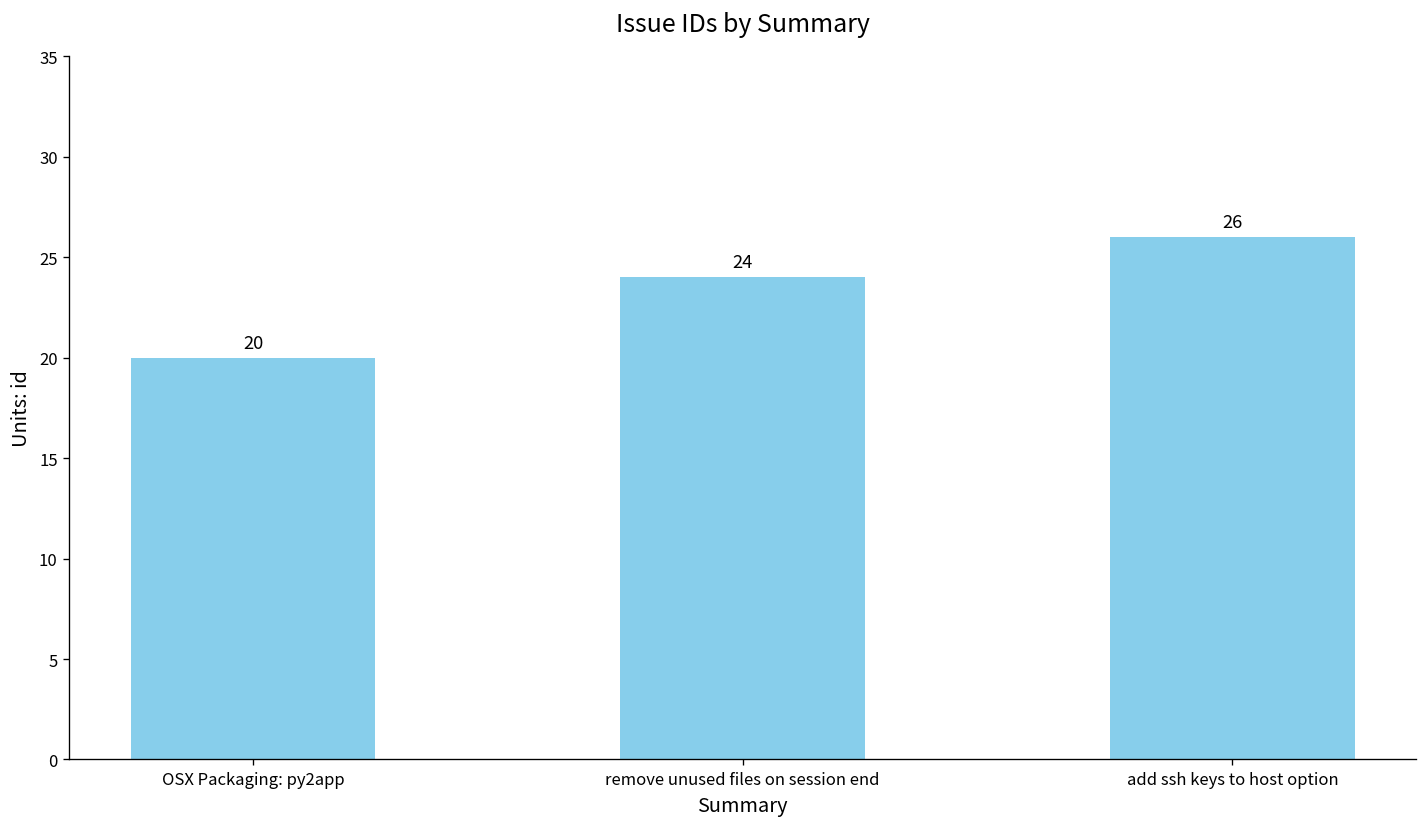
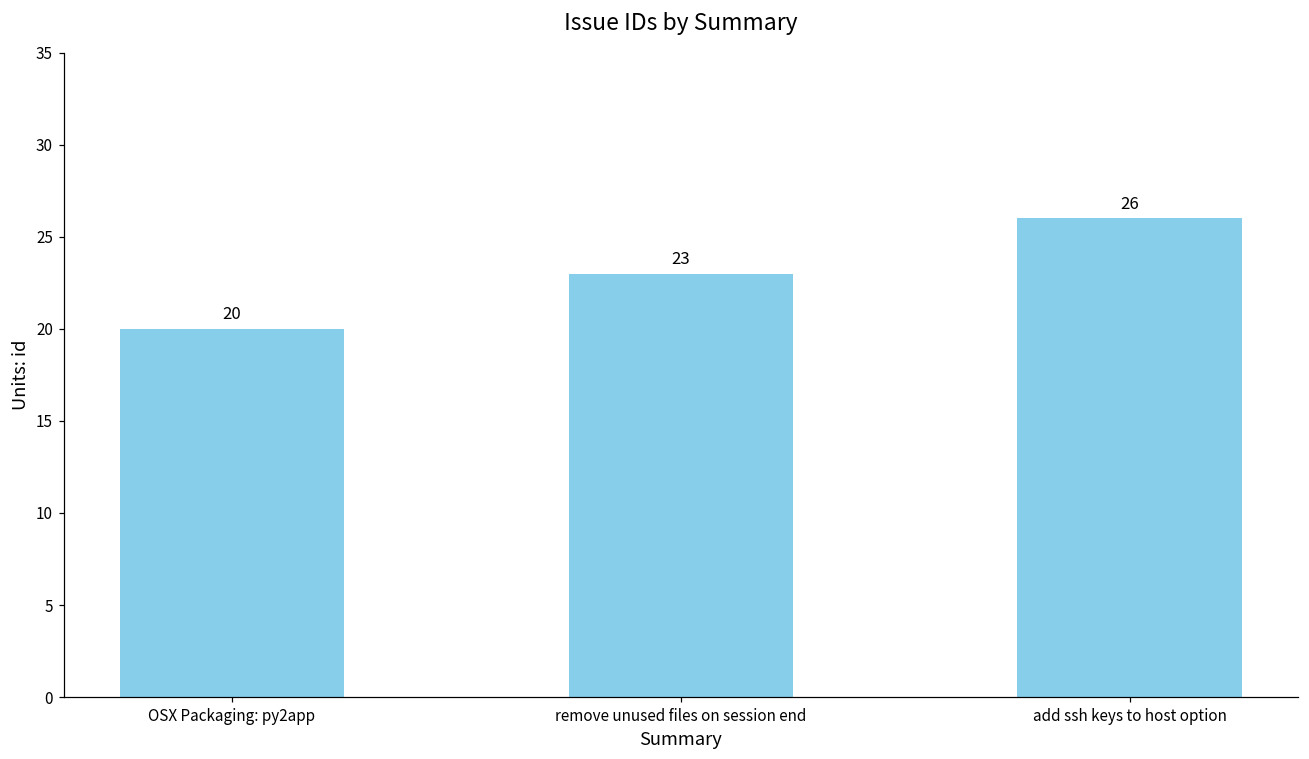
  {
    "OSX Packaging: py2app": 20,
-   "remove unused files on session end": 24,
+   "remove unused files on session end": 23,
    "add ssh keys to host option": 26
  }
